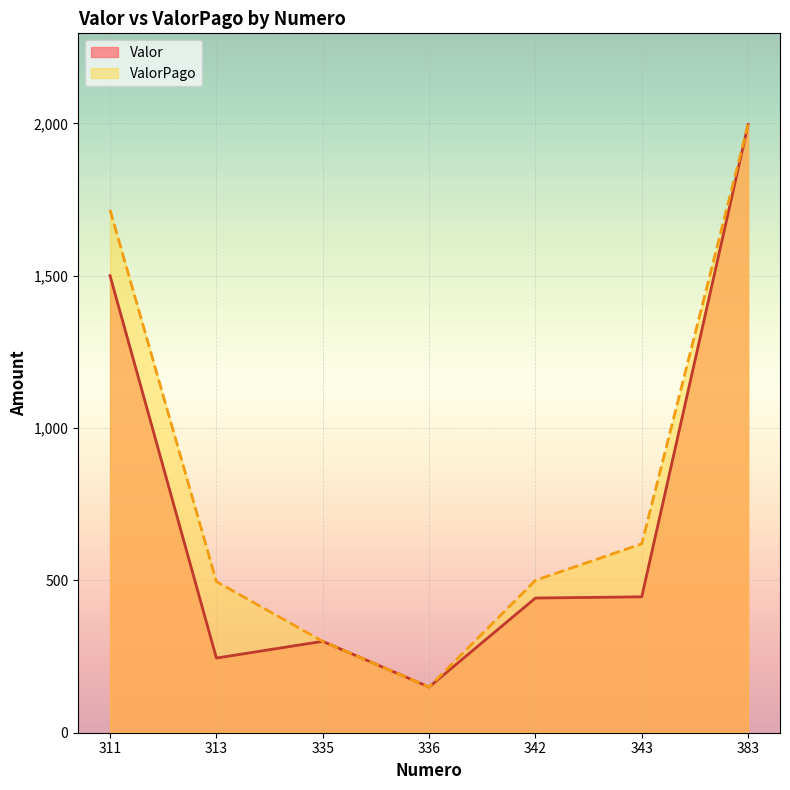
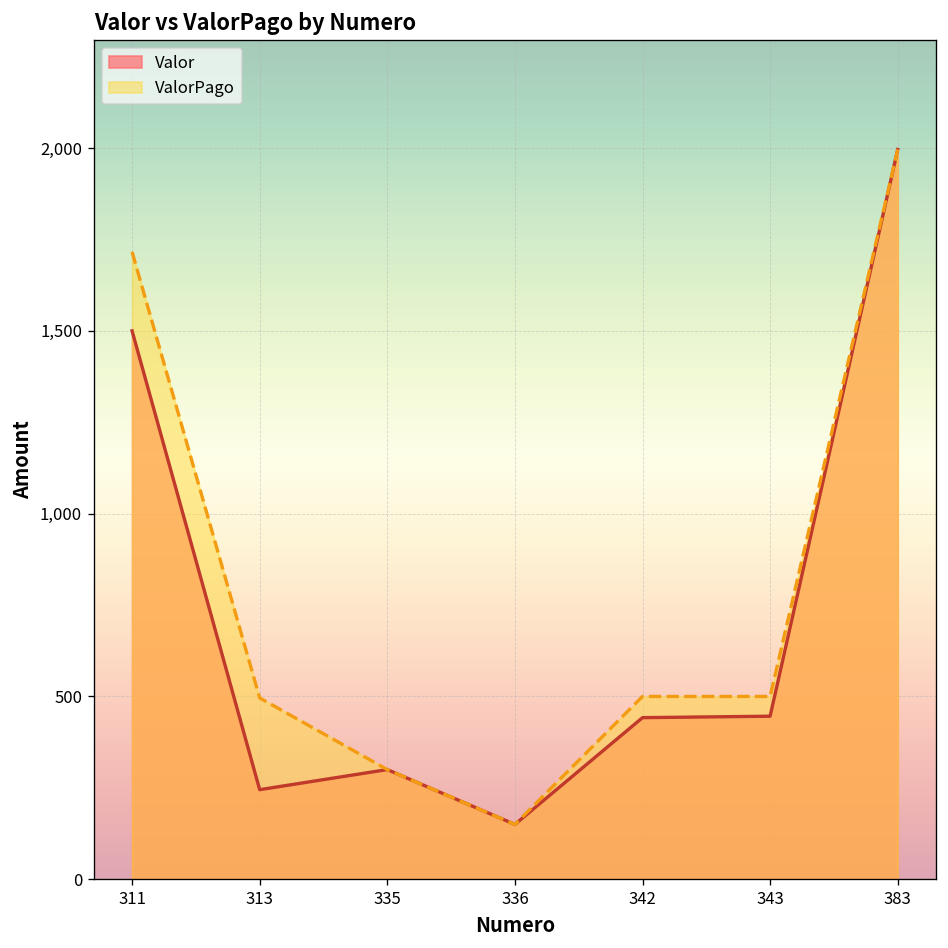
  {
    "Valor": {
      "311": "1,500",
      "313": "250",
      "342": "440",
      "343": "450"
    },
    "ValorPago": {
      "311": "1,720",
      "313": "500",
      "342": "500",
-     "343": "620"
+     "343": "500"
    }
  }
